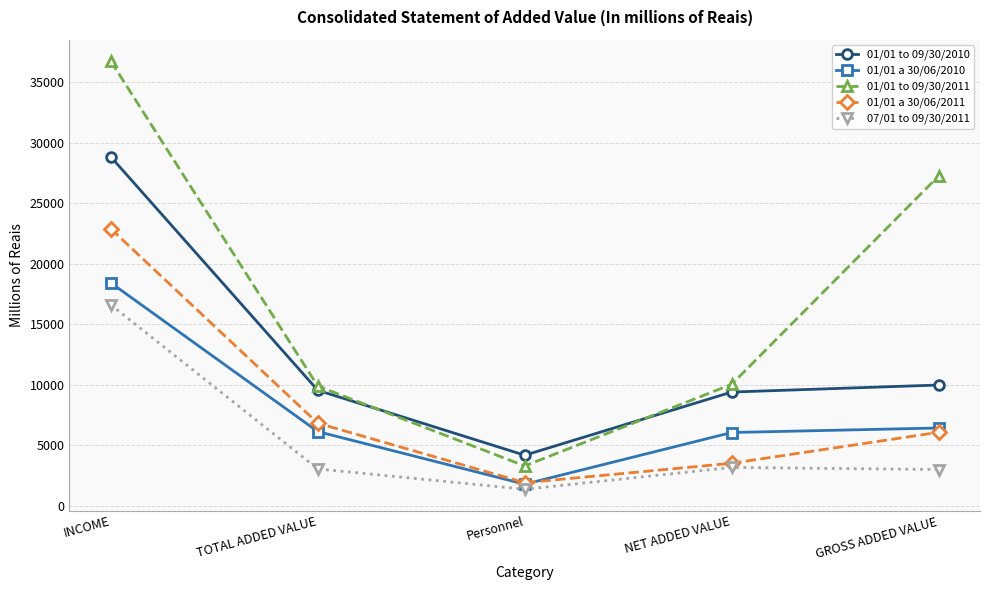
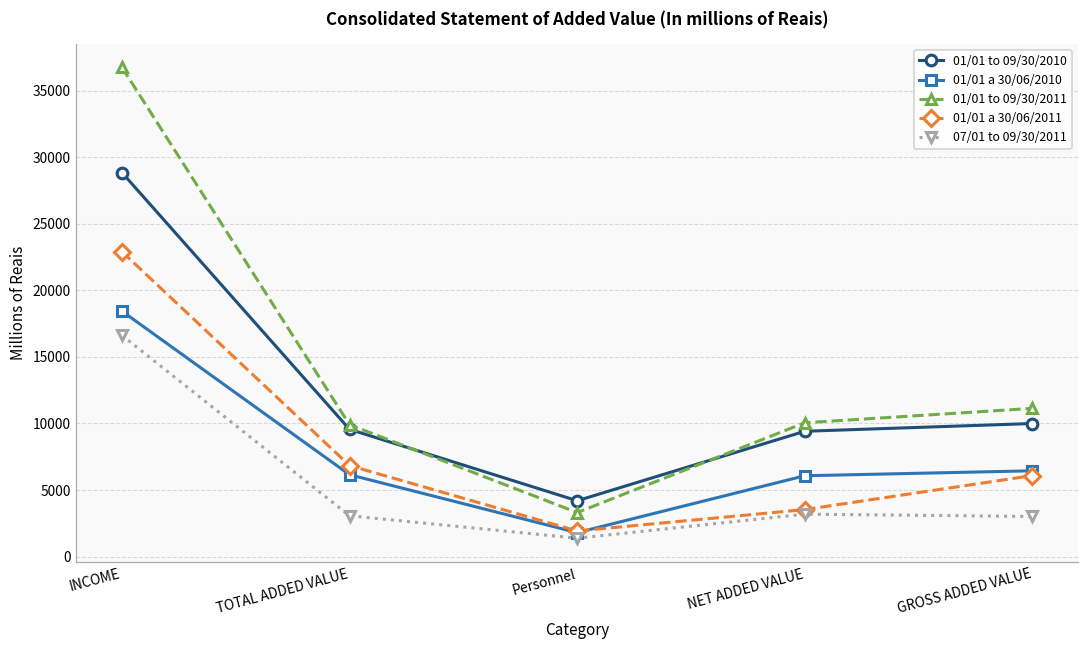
  {
    "01/01 to 09/30/2010": {
      "INCOME": 28900,
      "TOTAL ADDED VALUE": 9600,
      "Personnel": 4200,
      "NET ADDED VALUE": 9400,
      "GROSS ADDED VALUE": 10000
    },
    "01/01 a 30/06/2010": {
      "INCOME": 18400,
      "TOTAL ADDED VALUE": 6200,
      "NET ADDED VALUE": 6100,
      "GROSS ADDED VALUE": 6400
    },
    "01/01 to 09/30/2011": {
      "INCOME": 36800,
      "TOTAL ADDED VALUE": 9900,
      "Personnel": 3300,
      "NET ADDED VALUE": 10100,
-     "GROSS ADDED VALUE": 27300
+     "GROSS ADDED VALUE": 11100
    },
    "01/01 a 30/06/2011": {
      "INCOME": 22900,
      "TOTAL ADDED VALUE": 6800,
      "NET ADDED VALUE": 3500,
      "GROSS ADDED VALUE": 6100
    },
    "07/01 to 09/30/2011": {
      "INCOME": 16600,
      "TOTAL ADDED VALUE": 3100,
      "Personnel": 1400,
      "NET ADDED VALUE": 3200,
      "GROSS ADDED VALUE": 3000
    }
  }
